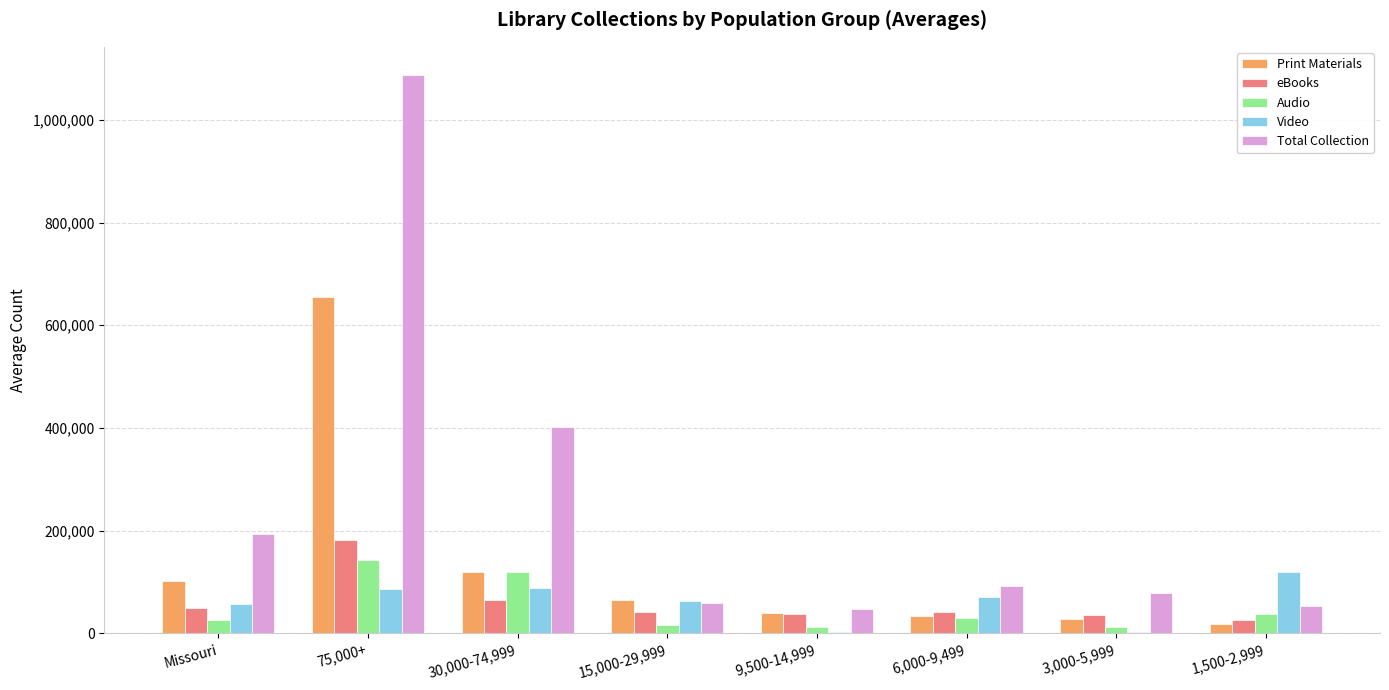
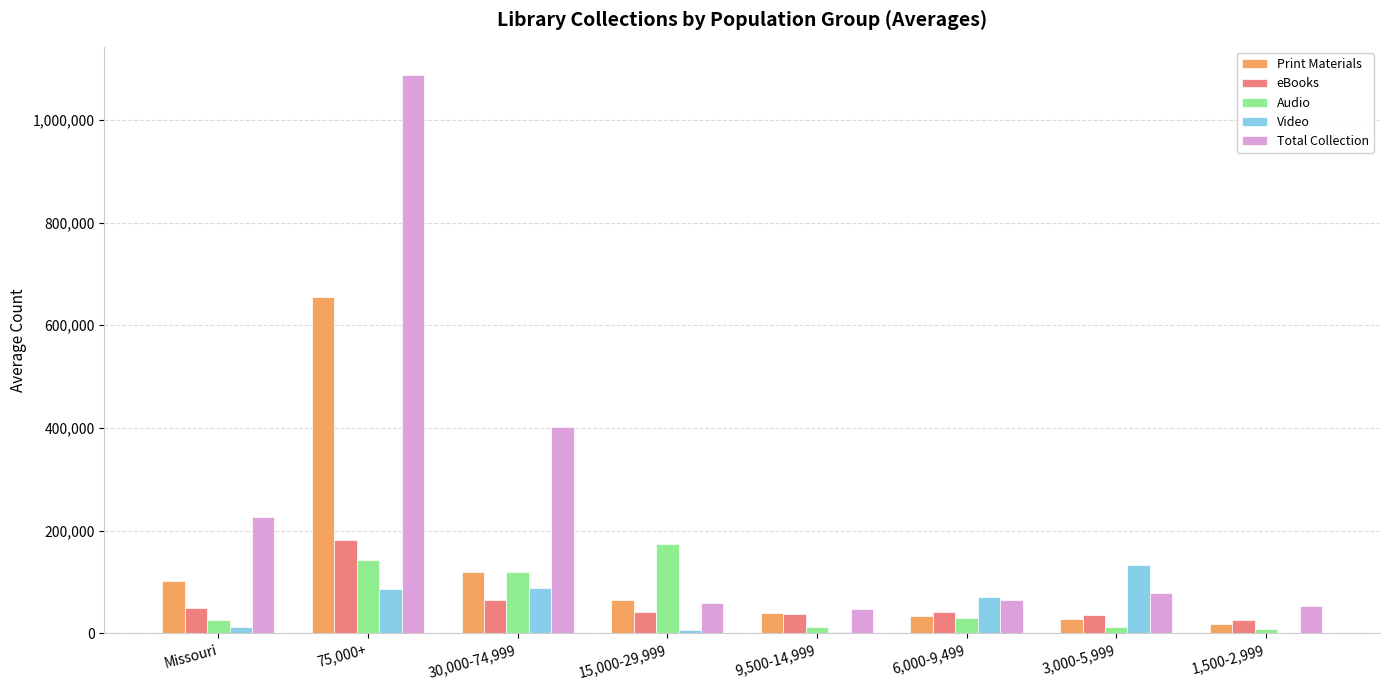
  {
    "Audio": {
      "Missouri": "30,000",
      "75,000+": "140,000",
      "30,000-74,999": "120,000",
-     "15,000-29,999": "20,000",
+     "15,000-29,999": "170,000",
      "9,500-14,999": "10,000",
      "6,000-9,499": "30,000",
      "3,000-5,999": "10,000",
-     "1,500-2,999": "40,000"
+     "1,500-2,999": "10,000"
    },
    "Video": {
-     "Missouri": "60,000",
+     "Missouri": "10,000",
      "75,000+": "90,000",
      "30,000-74,999": "90,000",
-     "15,000-29,999": "60,000",
+     "15,000-29,999": "10,000",
      "6,000-9,499": "70,000",
-     "3,000-5,999": "0",
-     "1,500-2,999": "120,000"
+     "3,000-5,999": "130,000",
+     "1,500-2,999": "0"
    },
    "Total Collection": {
-     "Missouri": "190,000",
+     "Missouri": "230,000",
      "75,000+": "1,090,000",
      "30,000-74,999": "400,000",
      "15,000-29,999": "60,000",
      "9,500-14,999": "50,000",
-     "6,000-9,499": "90,000",
+     "6,000-9,499": "70,000",
      "3,000-5,999": "80,000",
      "1,500-2,999": "50,000"
    }
  }
